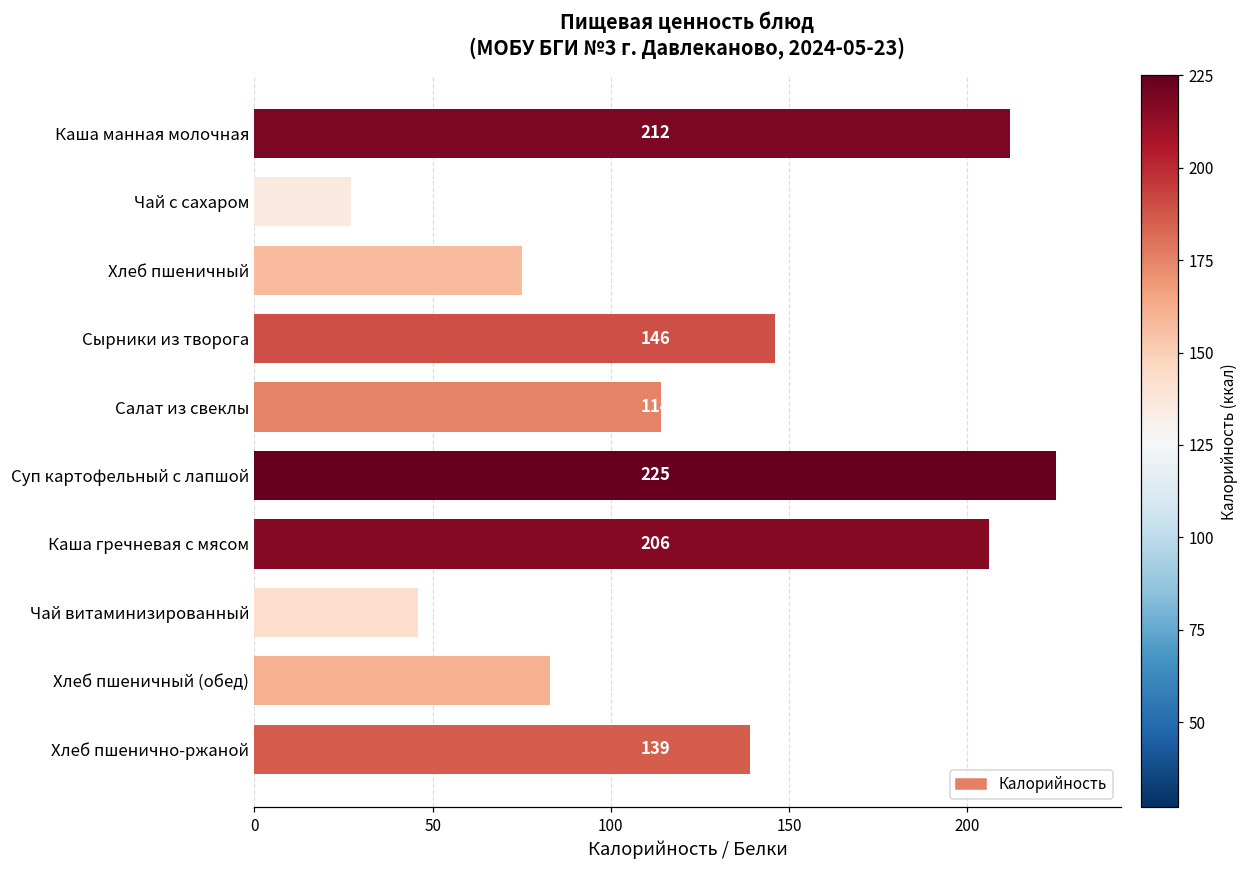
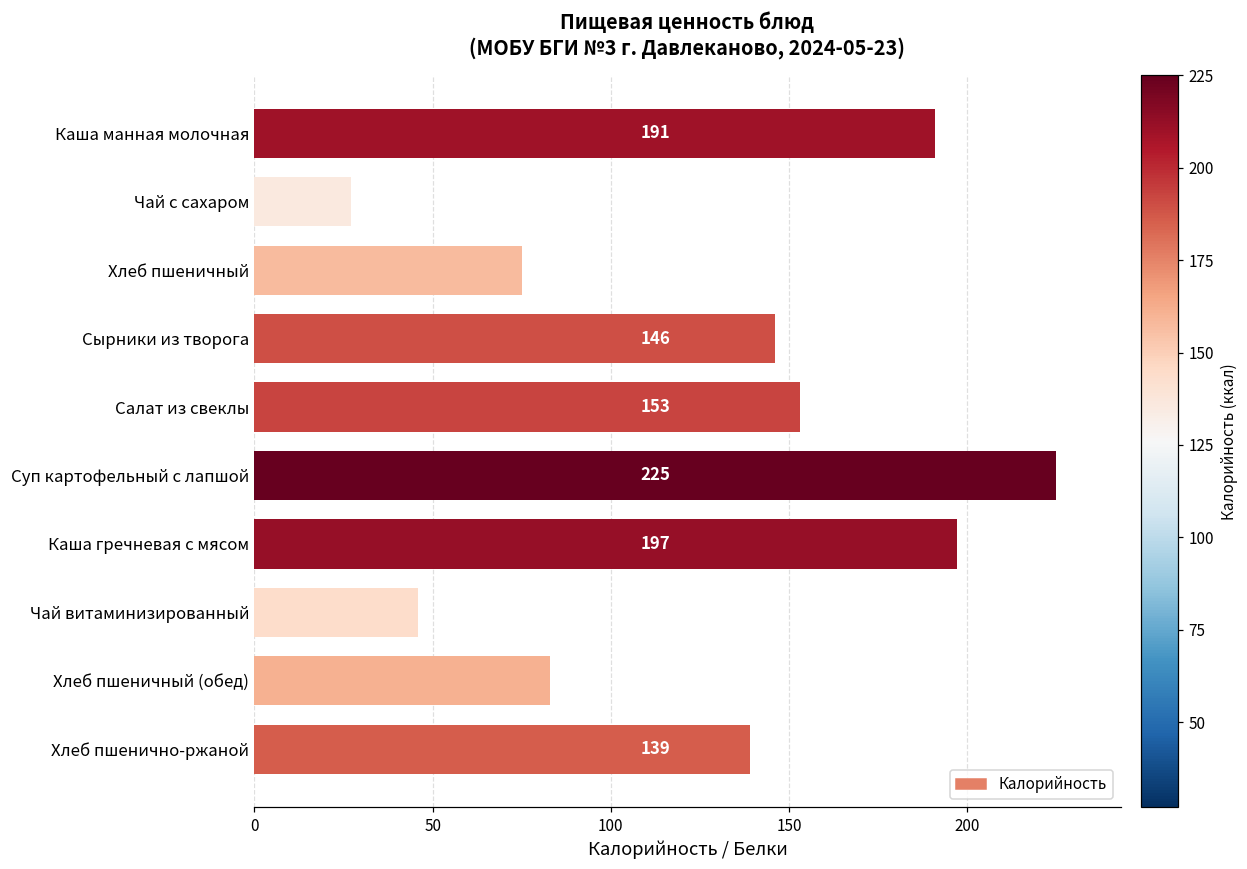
  {
-   "Каша манная молочная": 212,
+   "Каша манная молочная": 191,
    "Сырники из творога": 146,
-   "Салат из свеклы": 114,
+   "Салат из свеклы": 153,
    "Суп картофельный с лапшой": 225,
-   "Каша гречневая с мясом": 206,
+   "Каша гречневая с мясом": 197,
    "Хлеб пшенично-ржаной": 139
  }
